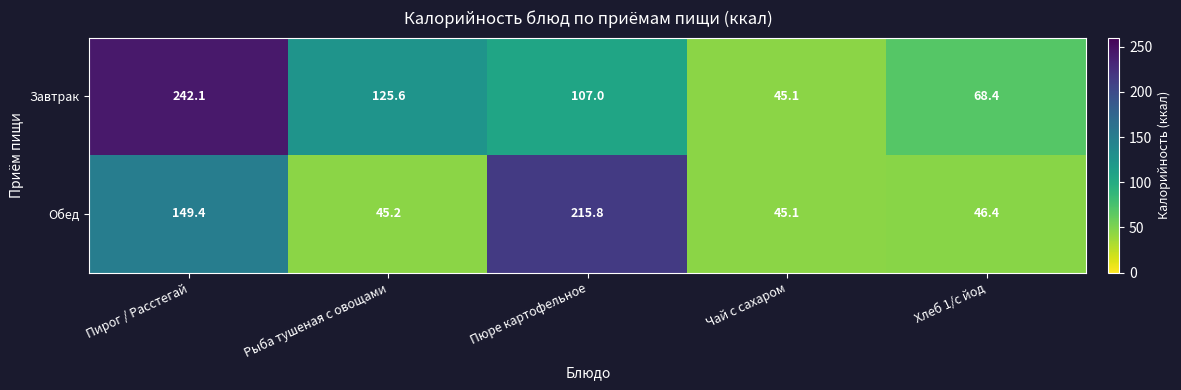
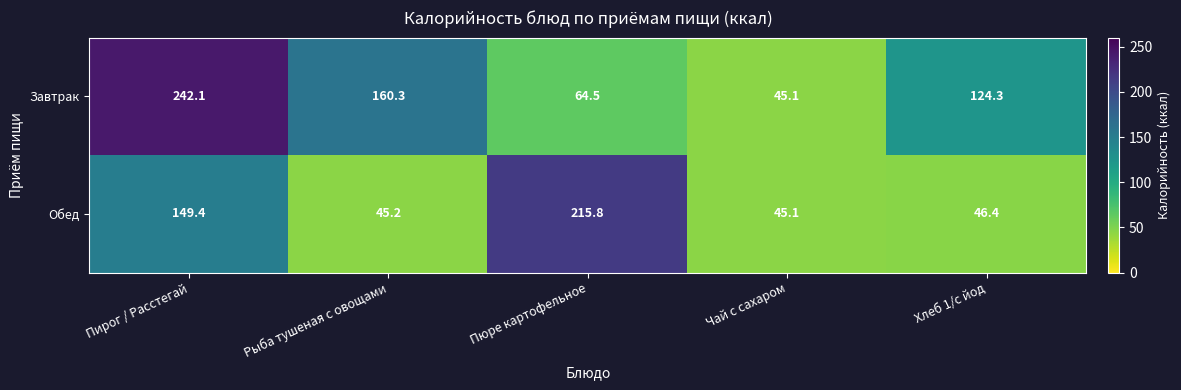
  {
    "Завтрак": {
      "Пирог / Расстегай": 242.1,
-     "Рыба тушеная с овощами": 125.6,
-     "Пюре картофельное": 107.0,
+     "Рыба тушеная с овощами": 160.3,
+     "Пюре картофельное": 64.5,
      "Чай с сахаром": 45.1,
-     "Хлеб 1/с йод": 68.4
+     "Хлеб 1/с йод": 124.3
    },
    "Обед": {
      "Пирог / Расстегай": 149.4,
      "Рыба тушеная с овощами": 45.2,
      "Пюре картофельное": 215.8,
      "Чай с сахаром": 45.1,
      "Хлеб 1/с йод": 46.4
    }
  }
